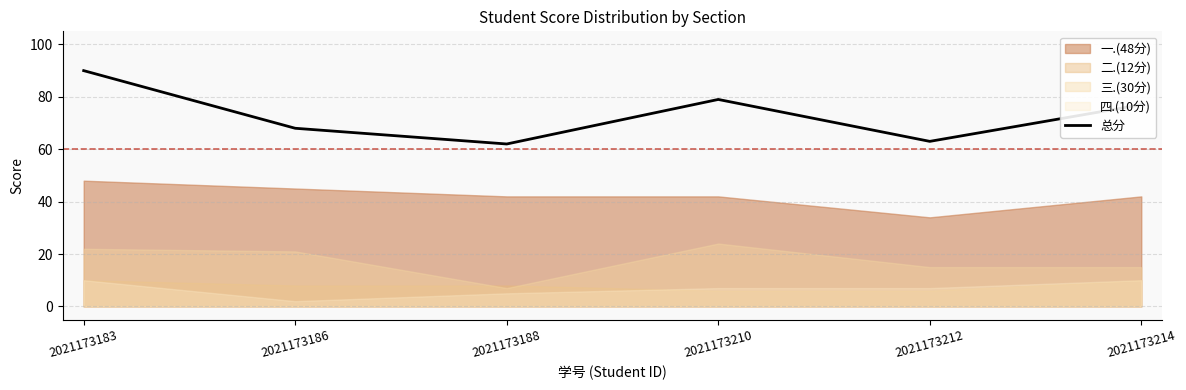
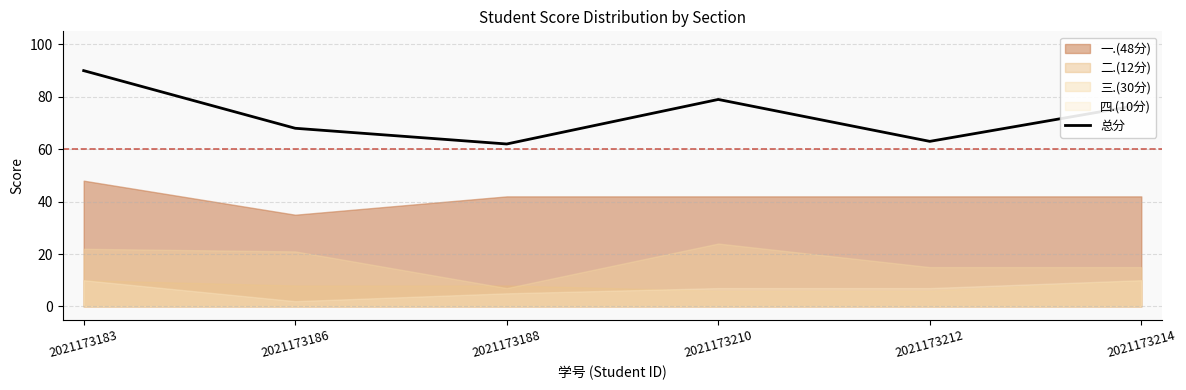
  {
    "总分": {
      "2021173183": 90,
      "2021173186": 68,
      "2021173188": 62,
      "2021173210": 79,
      "2021173212": 63
    },
    "一.(48分)": {
      "2021173183": 48,
-     "2021173186": 45,
+     "2021173186": 35,
      "2021173188": 42,
      "2021173210": 42,
-     "2021173212": 34,
+     "2021173212": 42,
      "2021173214": 42
    }
  }
